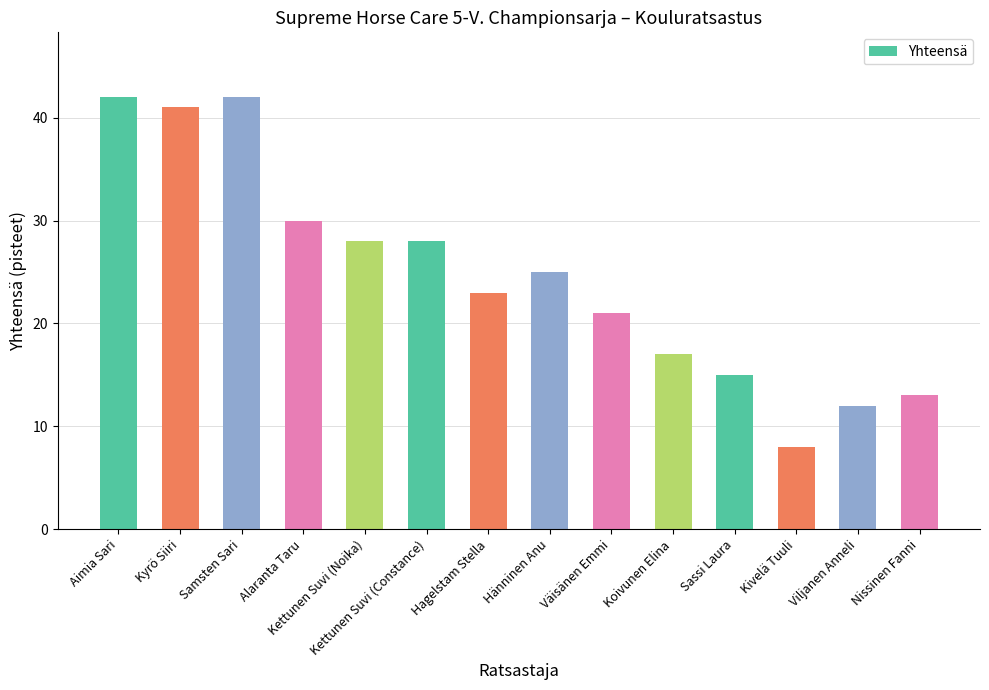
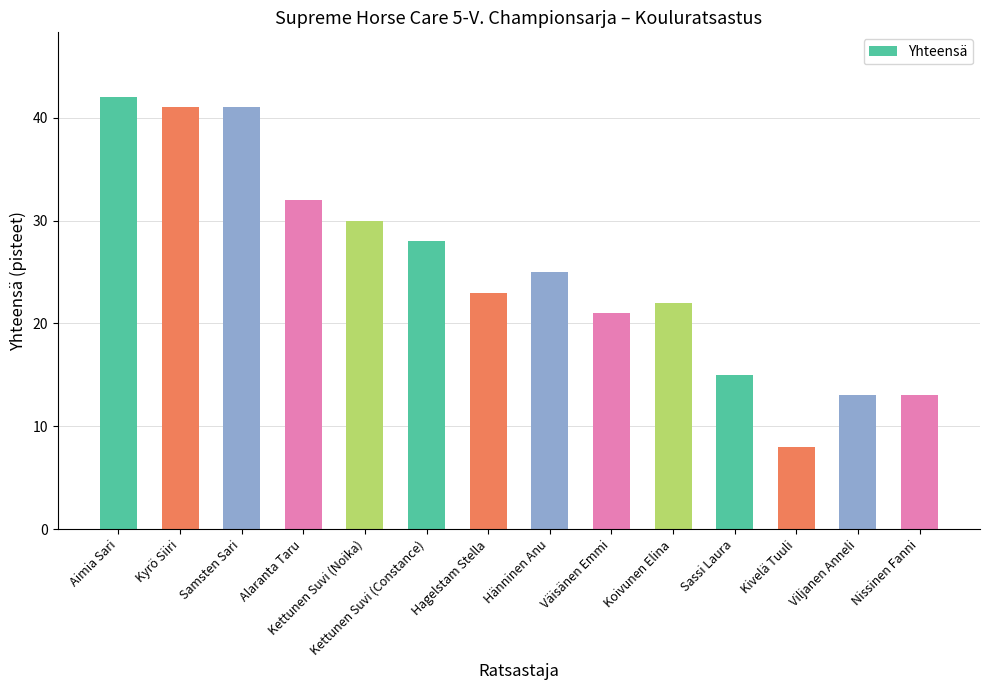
  {
    "Aimia Sari": 42,
    "Kyrö Siiri": 41,
-   "Samsten Sari": 42,
-   "Alaranta Taru": 30,
-   "Kettunen Suvi (Noika)": 28,
+   "Samsten Sari": 41,
+   "Alaranta Taru": 32,
+   "Kettunen Suvi (Noika)": 30,
    "Kettunen Suvi (Constance)": 28,
    "Hagelstam Stella": 23,
    "Hänninen Anu": 25,
    "Väisänen Emmi": 21,
-   "Koivunen Elina": 17,
+   "Koivunen Elina": 22,
    "Sassi Laura": 15,
    "Kivelä Tuuli": 8,
-   "Viljanen Anneli": 12,
+   "Viljanen Anneli": 13,
    "Nissinen Fanni": 13
  }
